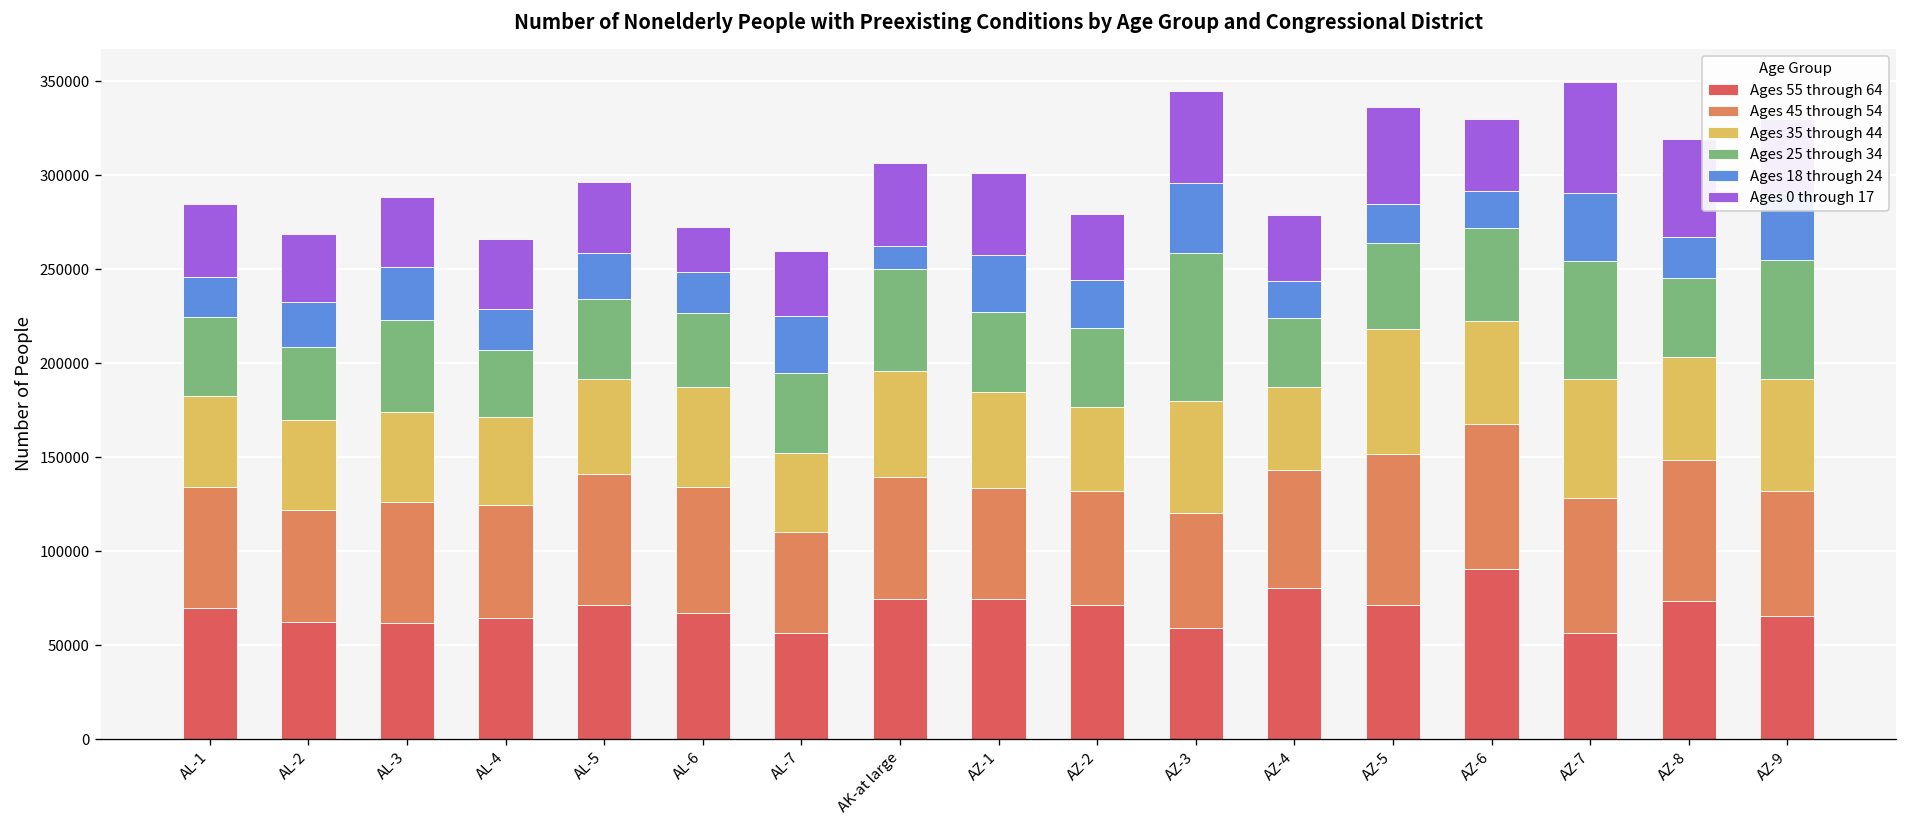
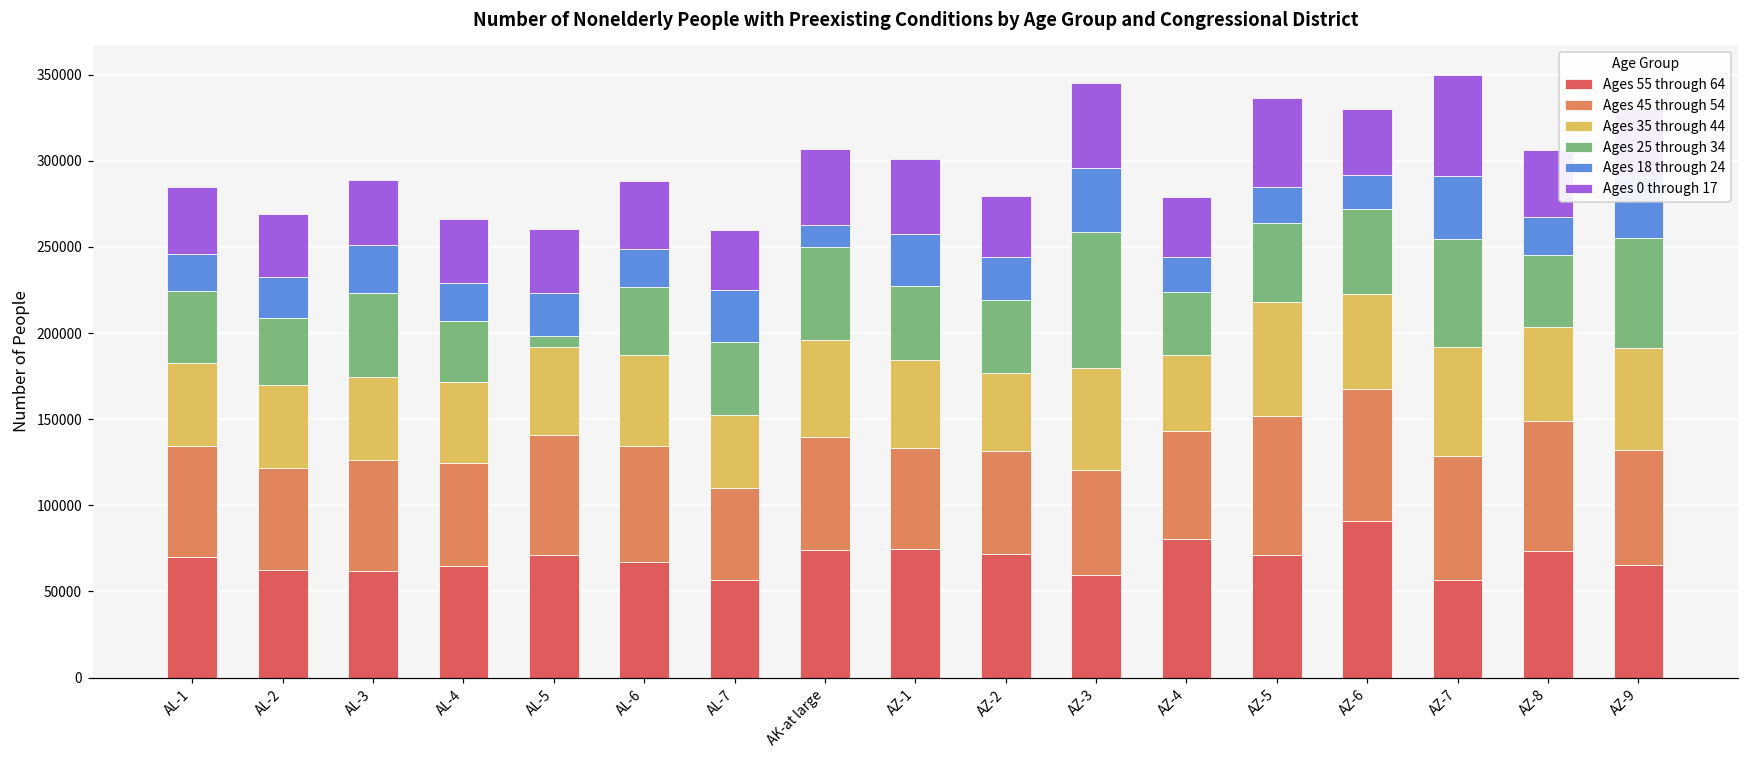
  {
    "Ages 25 through 34": {
      "AL-1": 42000,
      "AL-2": 39000,
      "AL-3": 49000,
      "AL-4": 36000,
-     "AL-5": 43000,
+     "AL-5": 7000,
      "AL-6": 40000,
      "AL-7": 42000,
      "AK-at large": 54000,
      "AZ-1": 43000,
      "AZ-2": 42000,
      "AZ-3": 79000,
      "AZ-4": 37000,
      "AZ-5": 46000,
      "AZ-6": 49000,
      "AZ-7": 63000,
      "AZ-8": 42000,
      "AZ-9": 64000
    },
    "Ages 18 through 24": {
      "AL-1": 21000,
      "AL-2": 24000,
      "AL-3": 28000,
      "AL-4": 22000,
      "AL-5": 25000,
      "AL-6": 22000,
      "AL-7": 31000,
      "AK-at large": 12000,
      "AZ-1": 30000,
      "AZ-2": 25000,
      "AZ-3": 37000,
      "AZ-4": 20000,
      "AZ-5": 21000,
      "AZ-6": 20000,
      "AZ-7": 36000,
      "AZ-8": 22000
    },
    "Ages 0 through 17": {
      "AL-1": 39000,
      "AL-2": 36000,
      "AL-3": 37000,
      "AL-4": 38000,
      "AL-5": 37000,
-     "AL-6": 24000,
+     "AL-6": 39000,
      "AL-7": 35000,
      "AK-at large": 44000,
      "AZ-1": 44000,
      "AZ-2": 35000,
      "AZ-3": 49000,
      "AZ-4": 35000,
      "AZ-5": 52000,
      "AZ-6": 39000,
      "AZ-7": 59000,
-     "AZ-8": 52000
+     "AZ-8": 39000
    }
  }
